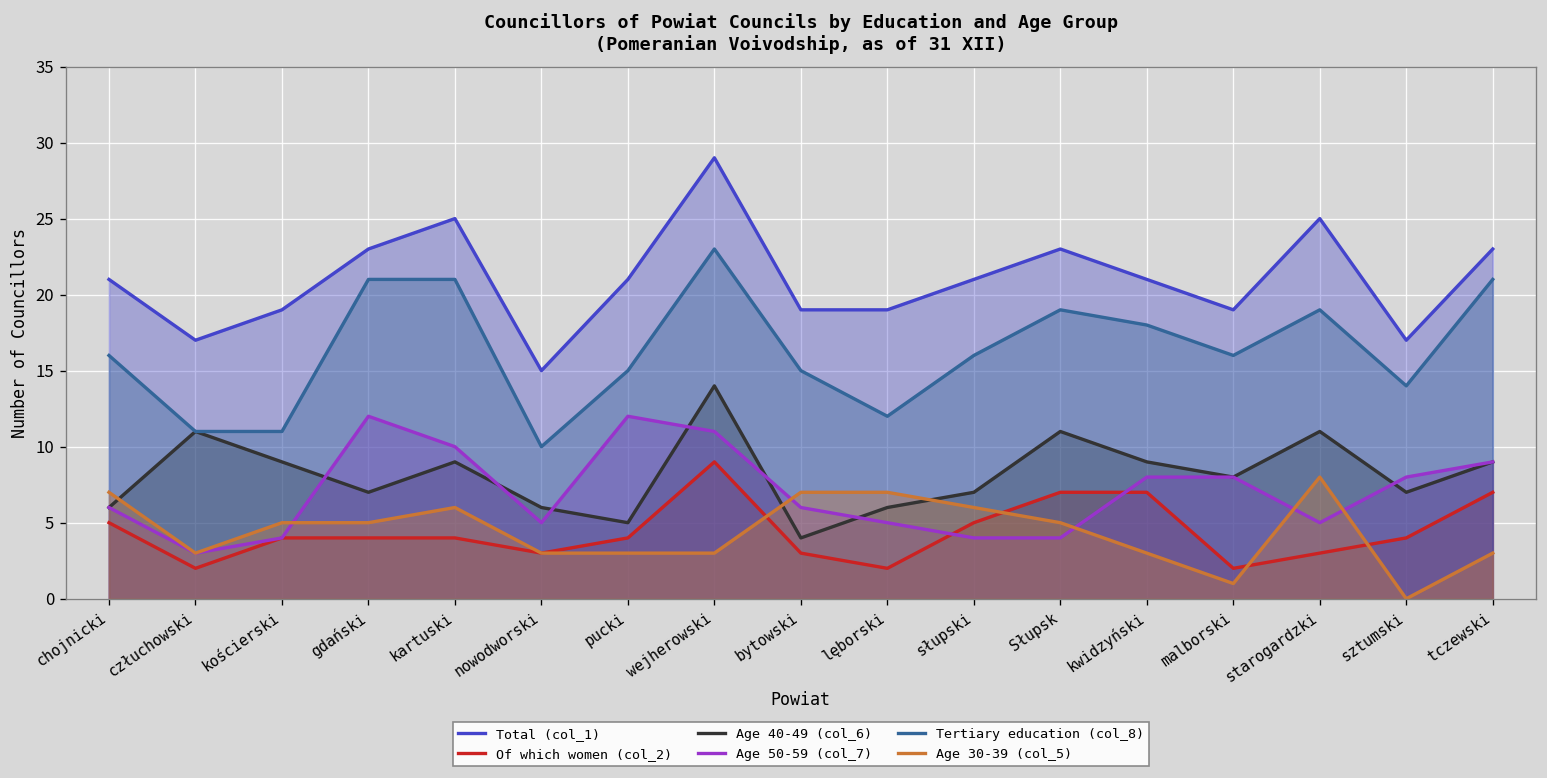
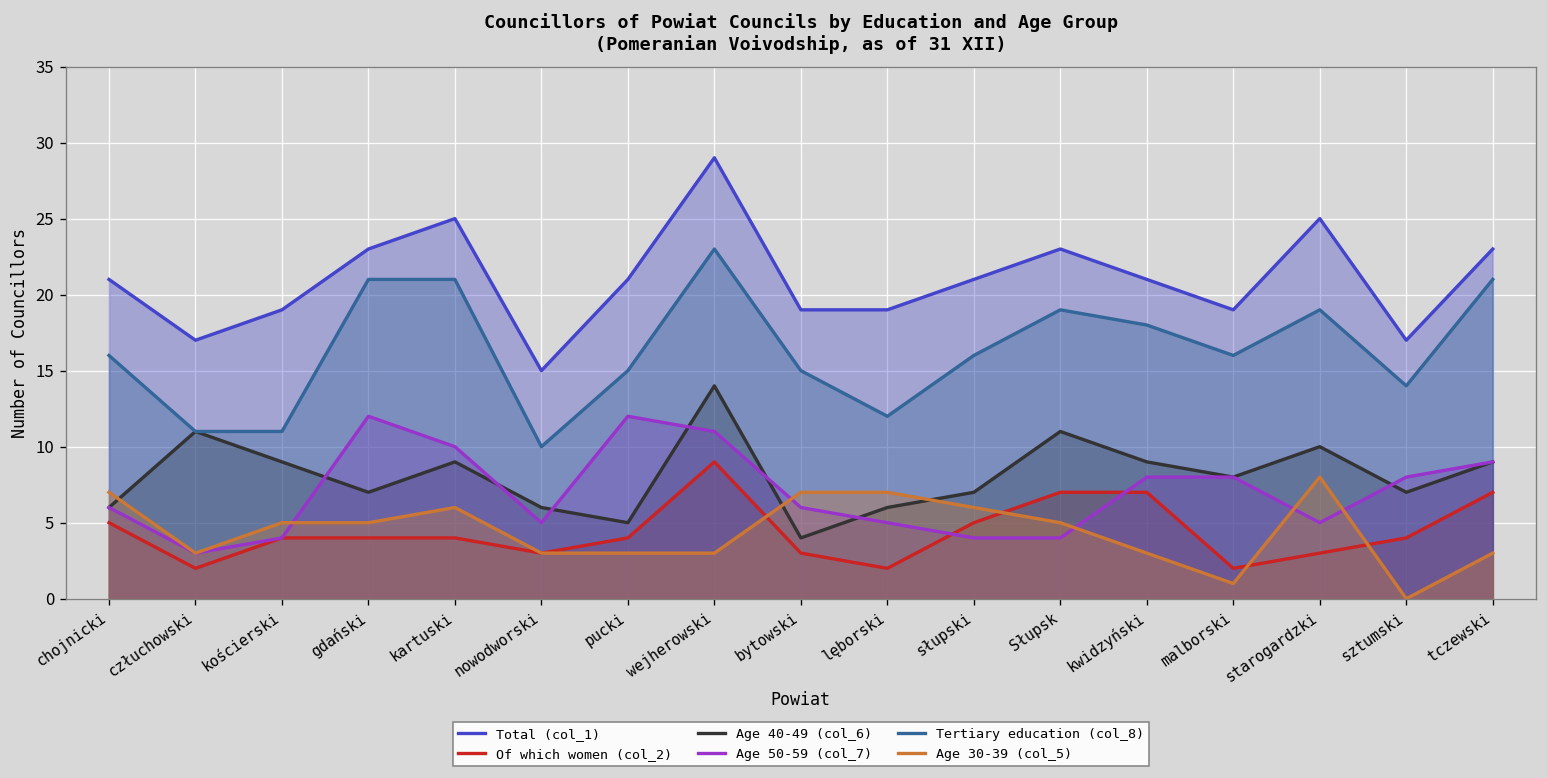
  {
    "Total (col_1)": {
      "chojnicki": 21,
      "człuchowski": 17,
      "kościerski": 19,
      "gdański": 23,
      "kartuski": 25,
      "nowodworski": 15,
      "pucki": 21,
      "wejherowski": 29,
      "bytowski": 19,
      "lęborski": 19,
      "słupski": 21,
      "Słupsk": 23,
      "kwidzyński": 21,
      "malborski": 19,
      "starogardzki": 25,
      "sztumski": 17,
      "tczewski": 23
    },
    "Of which women (col_2)": {
      "chojnicki": 5,
      "człuchowski": 2,
      "gdański": 4,
      "kartuski": 4,
      "pucki": 4,
      "wejherowski": 9,
      "bytowski": 3,
      "lęborski": 2,
      "słupski": 5,
      "Słupsk": 7,
      "kwidzyński": 7,
      "malborski": 2,
      "starogardzki": 3,
      "sztumski": 4,
      "tczewski": 7
    },
    "Age 40-49 (col_6)": {
      "kościerski": 9,
      "gdański": 7,
      "kartuski": 9,
      "nowodworski": 6,
      "pucki": 5,
      "wejherowski": 14,
      "bytowski": 4,
      "lęborski": 6,
      "słupski": 7,
      "Słupsk": 11,
      "kwidzyński": 9,
-     "starogardzki": 11,
+     "starogardzki": 10,
      "sztumski": 7
    },
    "Age 50-59 (col_7)": {
      "gdański": 12,
      "kartuski": 10,
      "nowodworski": 5,
      "pucki": 12,
      "wejherowski": 11,
      "bytowski": 6,
      "lęborski": 5,
      "słupski": 4,
      "Słupsk": 4,
      "kwidzyński": 8,
      "starogardzki": 5,
      "sztumski": 8
    },
    "Tertiary education (col_8)": {
      "chojnicki": 16,
      "kościerski": 11,
      "gdański": 21,
      "kartuski": 21,
      "nowodworski": 10,
      "pucki": 15,
      "wejherowski": 23,
      "bytowski": 15,
      "lęborski": 12,
      "słupski": 16,
      "Słupsk": 19,
      "kwidzyński": 18,
      "malborski": 16,
      "starogardzki": 19,
      "sztumski": 14,
      "tczewski": 21
    },
    "Age 30-39 (col_5)": {
      "chojnicki": 7,
      "kościerski": 5,
      "gdański": 5,
      "kartuski": 6,
      "pucki": 3,
      "wejherowski": 3,
      "bytowski": 7,
      "lęborski": 7,
      "słupski": 6,
      "Słupsk": 5,
      "kwidzyński": 3,
      "malborski": 1,
      "starogardzki": 8,
      "sztumski": 0,
      "tczewski": 3
    }
  }
